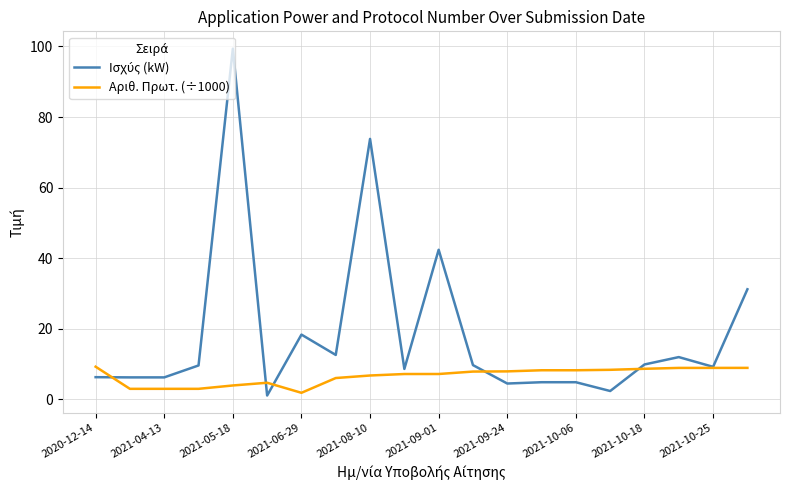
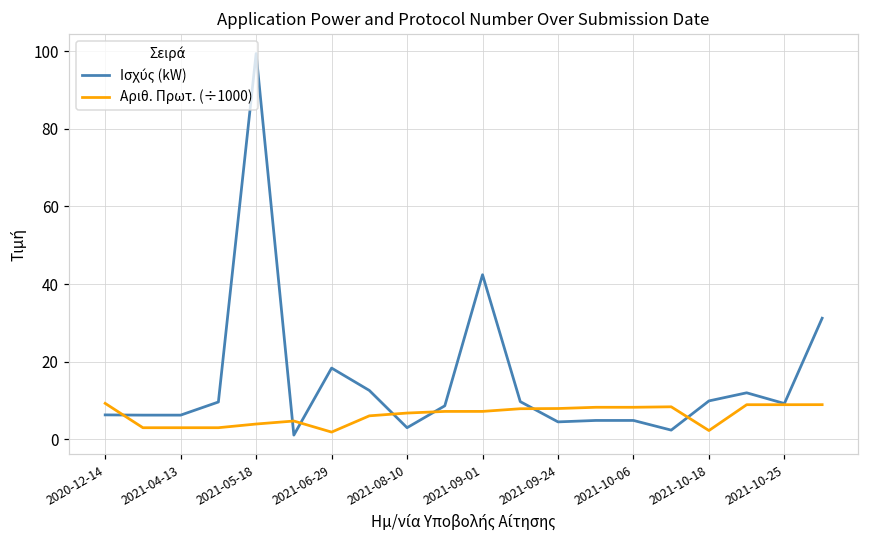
  {
    "Ισχύς (kW)": {
      "2020-12-14": 6,
      "2021-06-29": 18,
-     "2021-08-10": 74,
+     "2021-08-10": 3,
      "2021-09-24": 5,
      "2021-10-18": 10
    },
    "Αριθ. Πρωτ. (÷1000)": {
      "2020-12-14": 9,
      "2021-05-18": 4,
      "2021-06-29": 2,
      "2021-08-10": 7,
      "2021-09-24": 8,
-     "2021-10-18": 9
+     "2021-10-18": 2
    }
  }
